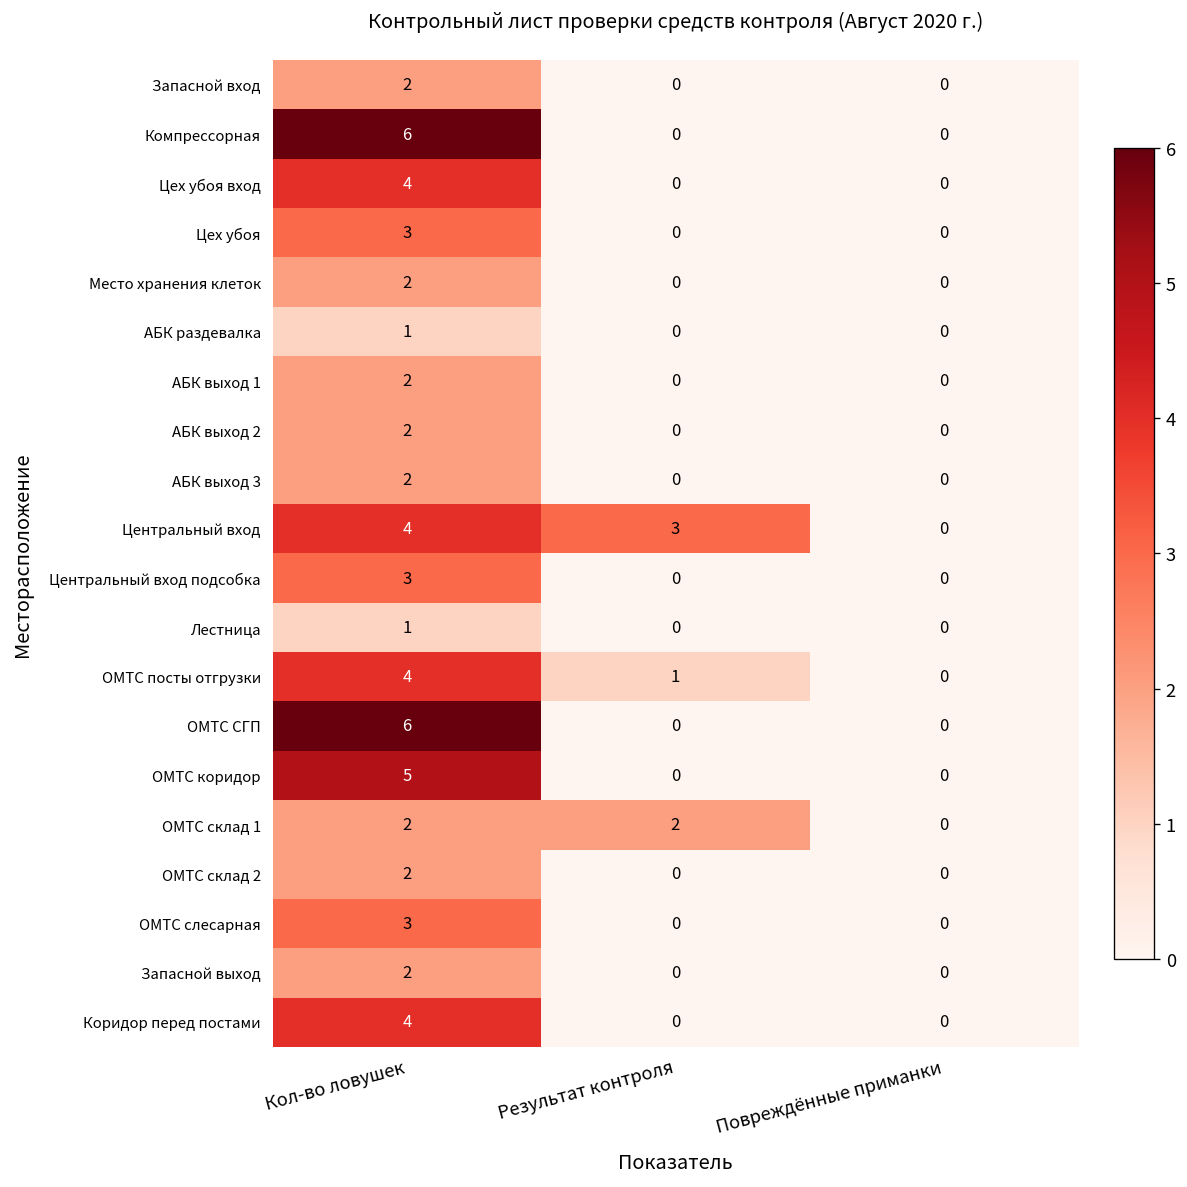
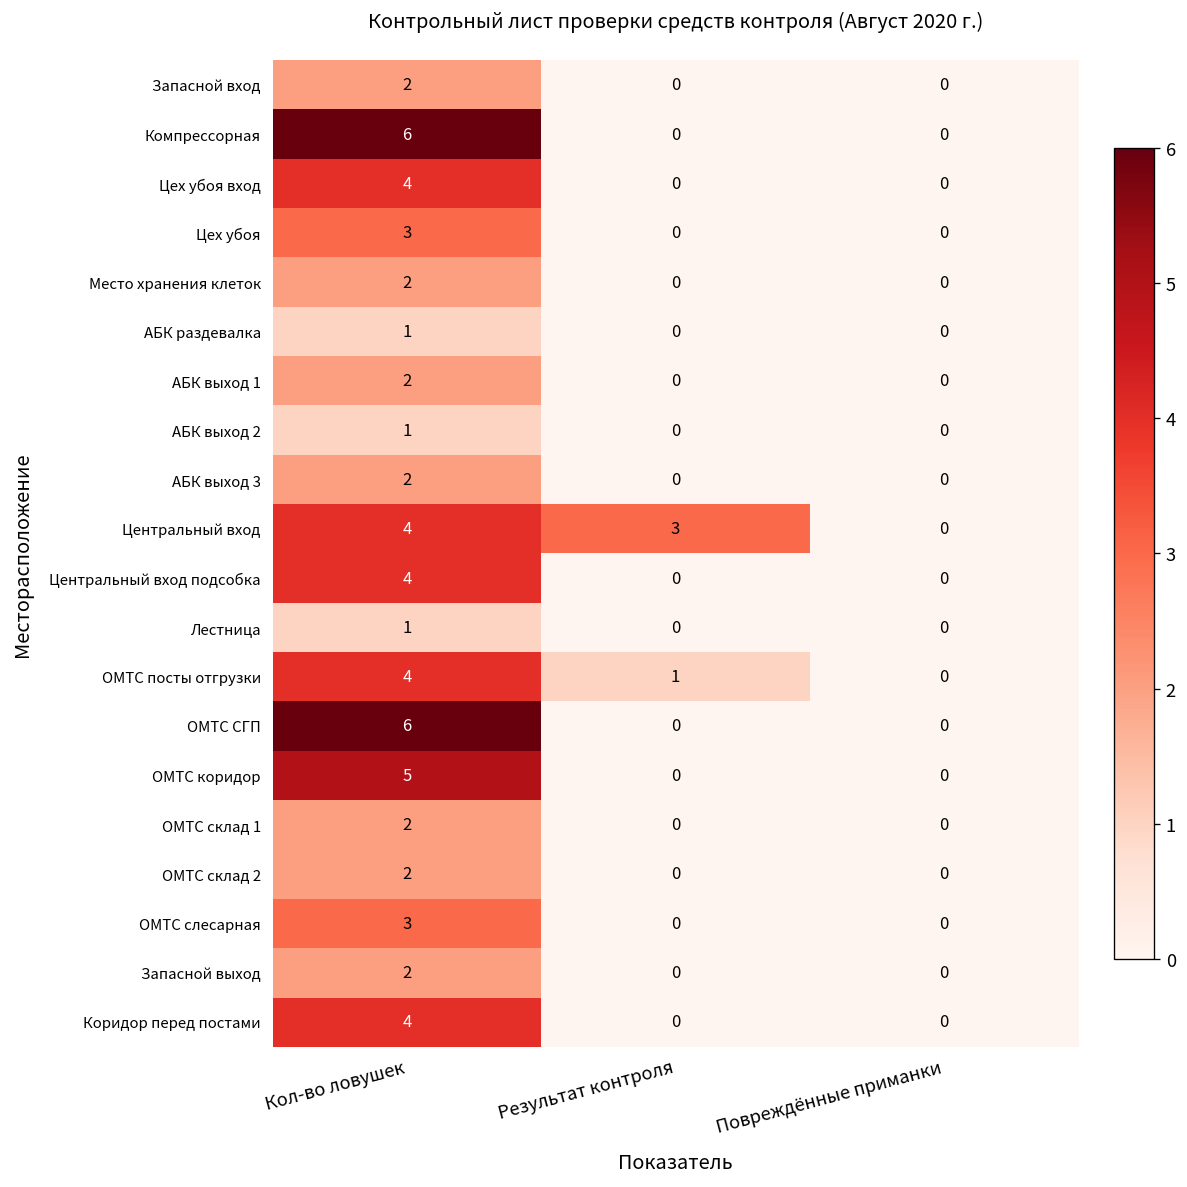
  {
    "Запасной вход": {
      "Кол-во ловушек": 2,
      "Результат контроля": 0,
      "Повреждённые приманки": 0
    },
    "Компрессорная": {
      "Кол-во ловушек": 6,
      "Результат контроля": 0,
      "Повреждённые приманки": 0
    },
    "Цех убоя вход": {
      "Кол-во ловушек": 4,
      "Результат контроля": 0,
      "Повреждённые приманки": 0
    },
    "Цех убоя": {
      "Кол-во ловушек": 3,
      "Результат контроля": 0,
      "Повреждённые приманки": 0
    },
    "Место хранения клеток": {
      "Кол-во ловушек": 2,
      "Результат контроля": 0,
      "Повреждённые приманки": 0
    },
    "АБК раздевалка": {
      "Кол-во ловушек": 1,
      "Результат контроля": 0,
      "Повреждённые приманки": 0
    },
    "АБК выход 1": {
      "Кол-во ловушек": 2,
      "Результат контроля": 0,
      "Повреждённые приманки": 0
    },
    "АБК выход 2": {
-     "Кол-во ловушек": 2,
+     "Кол-во ловушек": 1,
      "Результат контроля": 0,
      "Повреждённые приманки": 0
    },
    "АБК выход 3": {
      "Кол-во ловушек": 2,
      "Результат контроля": 0,
      "Повреждённые приманки": 0
    },
    "Центральный вход": {
      "Кол-во ловушек": 4,
      "Результат контроля": 3,
      "Повреждённые приманки": 0
    },
    "Центральный вход подсобка": {
-     "Кол-во ловушек": 3,
+     "Кол-во ловушек": 4,
      "Результат контроля": 0,
      "Повреждённые приманки": 0
    },
    "Лестница": {
      "Кол-во ловушек": 1,
      "Результат контроля": 0,
      "Повреждённые приманки": 0
    },
    "ОМТС посты отгрузки": {
      "Кол-во ловушек": 4,
      "Результат контроля": 1,
      "Повреждённые приманки": 0
    },
    "ОМТС СГП": {
      "Кол-во ловушек": 6,
      "Результат контроля": 0,
      "Повреждённые приманки": 0
    },
    "ОМТС коридор": {
      "Кол-во ловушек": 5,
      "Результат контроля": 0,
      "Повреждённые приманки": 0
    },
    "ОМТС склад 1": {
      "Кол-во ловушек": 2,
-     "Результат контроля": 2,
+     "Результат контроля": 0,
      "Повреждённые приманки": 0
    },
    "ОМТС склад 2": {
      "Кол-во ловушек": 2,
      "Результат контроля": 0,
      "Повреждённые приманки": 0
    },
    "ОМТС слесарная": {
      "Кол-во ловушек": 3,
      "Результат контроля": 0,
      "Повреждённые приманки": 0
    },
    "Запасной выход": {
      "Кол-во ловушек": 2,
      "Результат контроля": 0,
      "Повреждённые приманки": 0
    },
    "Коридор перед постами": {
      "Кол-во ловушек": 4,
      "Результат контроля": 0,
      "Повреждённые приманки": 0
    }
  }
